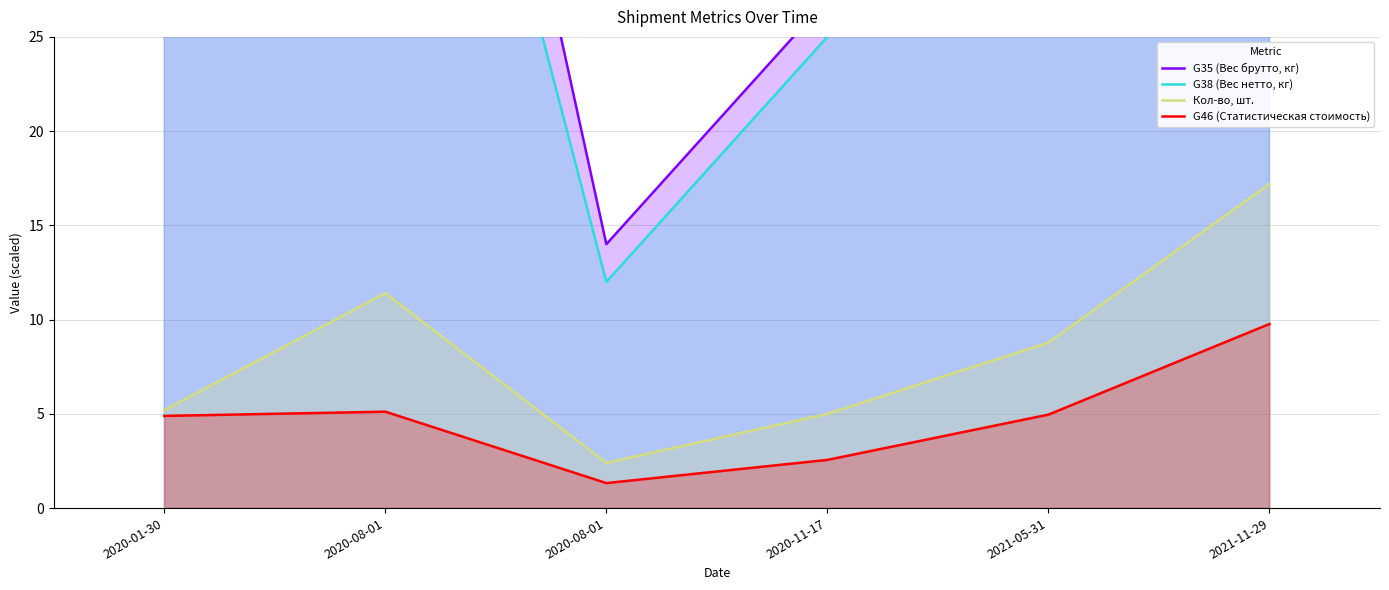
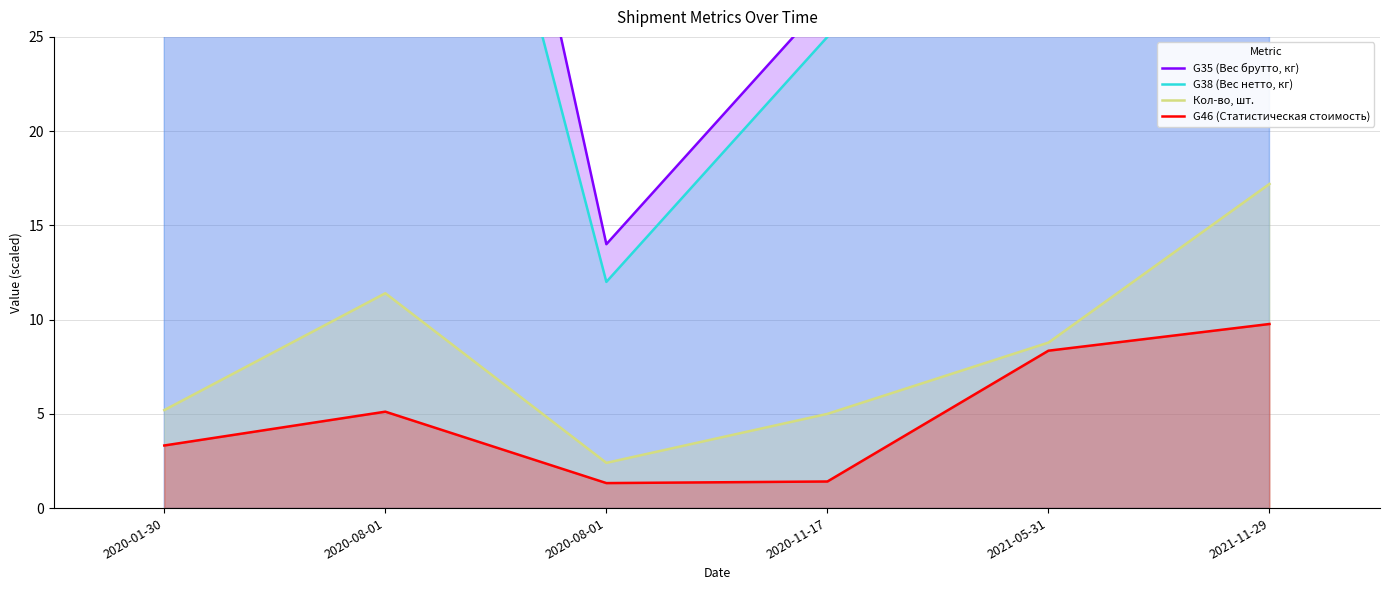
  {
    "G38 (Вес нетто, кг)": {
      "2020-11-17": 25.0
    },
    "Кол-во, шт.": {
      "2020-01-30": 5.2,
      "2020-11-17": 5.0,
      "2021-05-31": 8.8,
      "2021-11-29": 17.2
    },
    "G46 (Статистическая стоимость)": {
-     "2020-01-30": 4.9,
-     "2020-11-17": 2.6,
-     "2021-05-31": 5.0,
+     "2020-01-30": 3.3,
+     "2020-11-17": 1.4,
+     "2021-05-31": 8.4,
      "2021-11-29": 9.8
    }
  }
